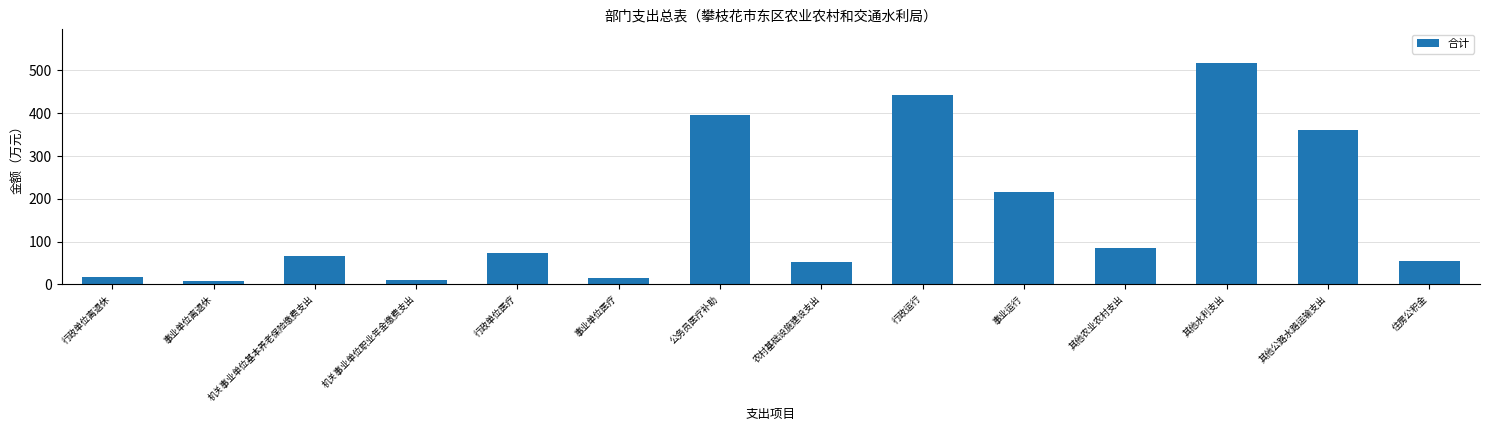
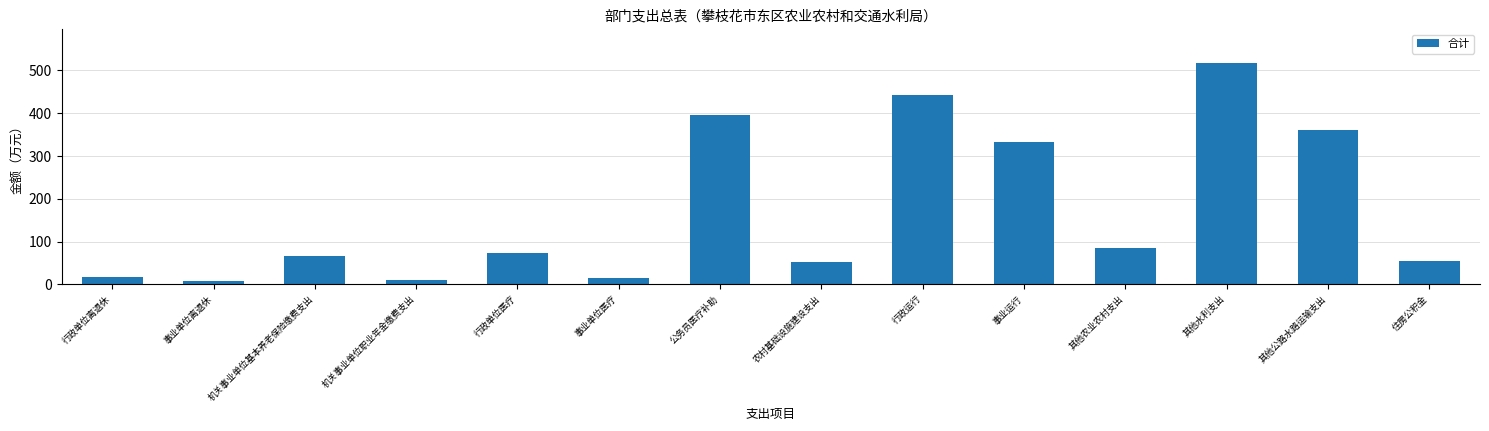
  {
    "行政单位离退休": 20,
    "事业单位离退休": 10,
    "机关事业单位基本养老保险缴费支出": 70,
    "机关事业单位职业年金缴费支出": 10,
    "行政单位医疗": 70,
    "事业单位医疗": 10,
    "公务员医疗补助": 390,
    "农村基础设施建设支出": 50,
    "行政运行": 440,
-   "事业运行": 220,
+   "事业运行": 330,
    "其他农业农村支出": 80,
    "其他水利支出": 520,
    "其他公路水路运输支出": 360,
    "住房公积金": 50
  }
